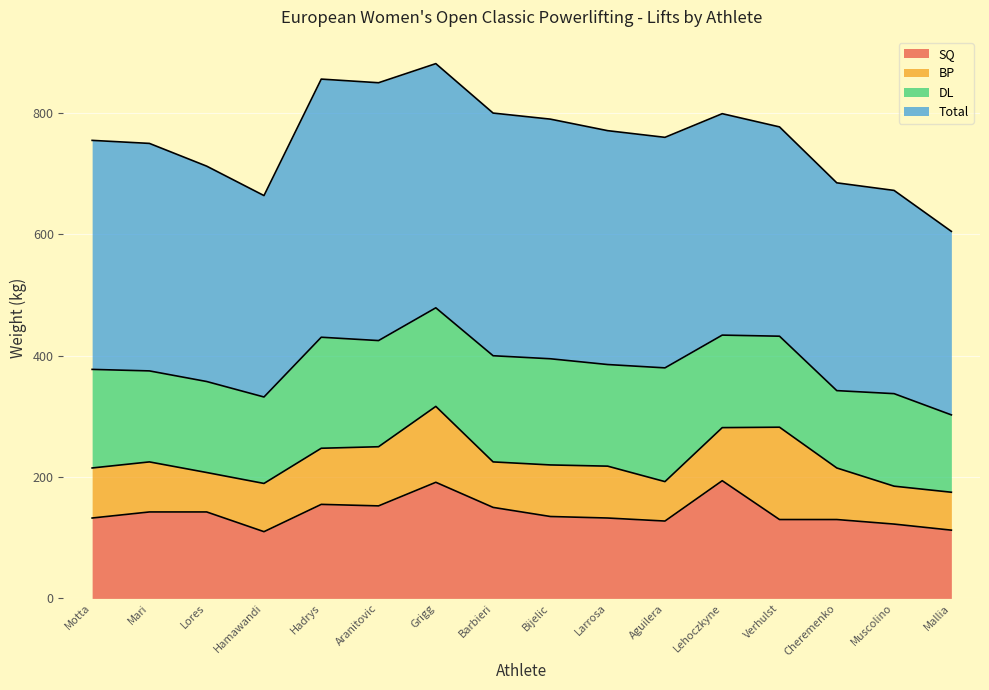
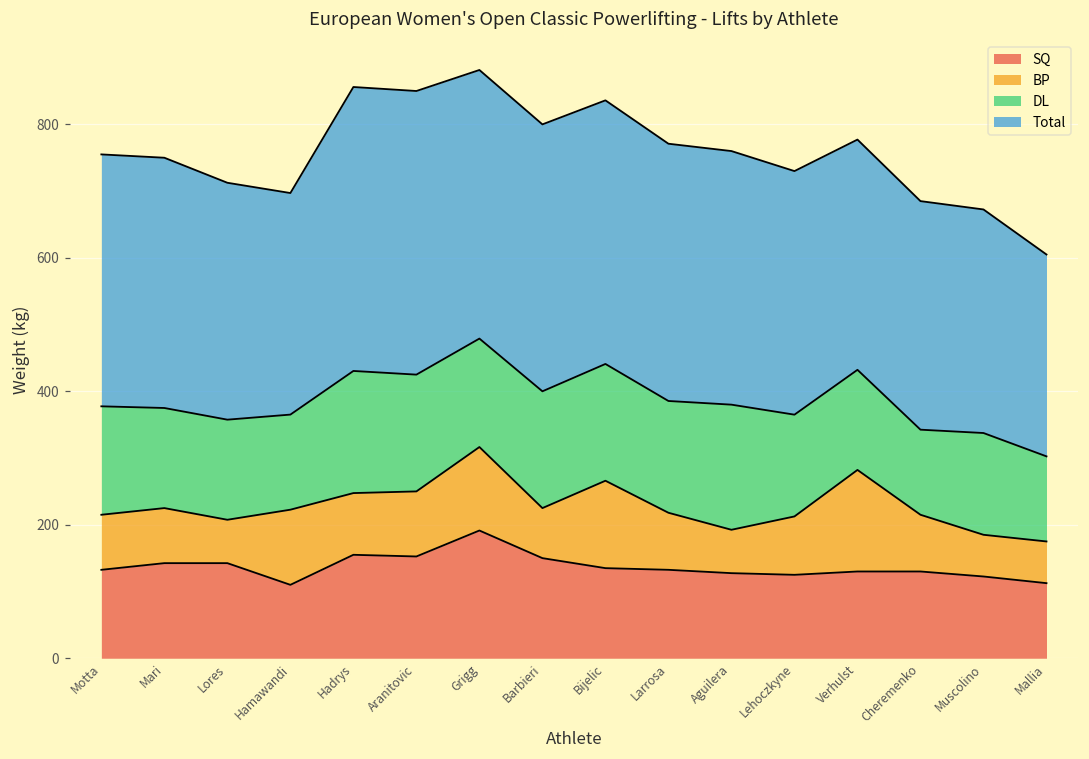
  {
    "SQ": {
      "Motta": 130,
      "Mari": 140,
      "Lores": 140,
      "Hamawandi": 110,
      "Hadrys": 160,
      "Aranitovic": 150,
      "Grigg": 190,
      "Barbieri": 150,
      "Bijelic": 140,
      "Larrosa": 130,
      "Aguilera": 130,
-     "Lehoczkyne": 190,
+     "Lehoczkyne": 130,
      "Verhulst": 130,
      "Cheremenko": 130,
      "Muscolino": 120,
      "Mallia": 110
    },
    "BP": {
      "Motta": 80,
      "Mari": 80,
      "Lores": 70,
-     "Hamawandi": 80,
+     "Hamawandi": 110,
      "Hadrys": 90,
      "Aranitovic": 100,
      "Grigg": 130,
      "Barbieri": 80,
-     "Bijelic": 90,
+     "Bijelic": 130,
      "Larrosa": 90,
      "Aguilera": 70,
      "Lehoczkyne": 90,
      "Verhulst": 150,
      "Cheremenko": 90,
      "Muscolino": 60,
      "Mallia": 60
    },
    "DL": {
      "Motta": 160,
      "Mari": 150,
      "Lores": 150,
      "Hamawandi": 140,
      "Hadrys": 180,
      "Aranitovic": 180,
      "Grigg": 160,
      "Barbieri": 180,
      "Bijelic": 180,
      "Larrosa": 170,
      "Aguilera": 190,
      "Lehoczkyne": 150,
      "Verhulst": 150,
      "Cheremenko": 130,
      "Muscolino": 150,
      "Mallia": 130
    },
    "Total": {
      "Motta": 380,
      "Mari": 380,
      "Lores": 360,
      "Hamawandi": 330,
      "Hadrys": 430,
      "Aranitovic": 430,
      "Grigg": 400,
      "Barbieri": 400,
      "Bijelic": 400,
      "Larrosa": 390,
      "Aguilera": 380,
      "Lehoczkyne": 370,
      "Verhulst": 350,
      "Cheremenko": 340,
      "Muscolino": 340,
      "Mallia": 300
    }
  }
